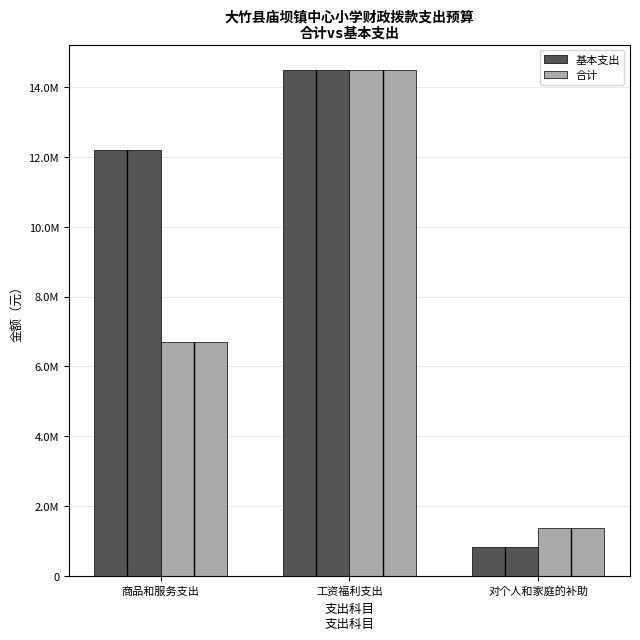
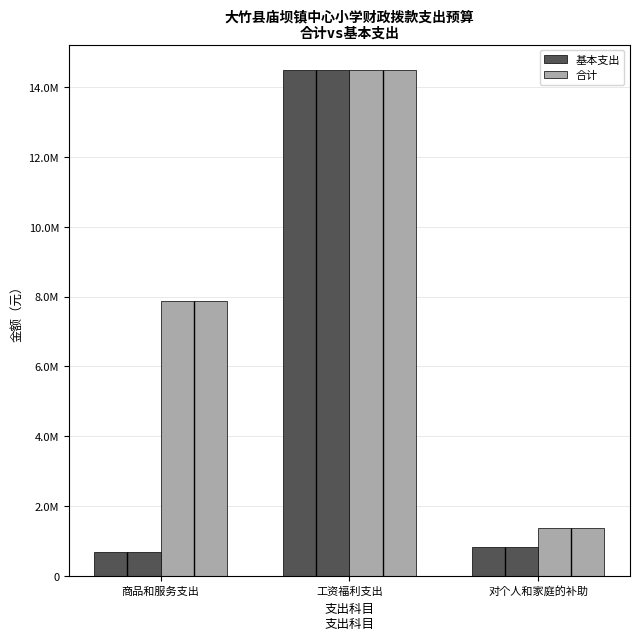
  {
    "基本支出": {
-     "商品和服务支出": 12200000,
+     "商品和服务支出": 700000,
      "工资福利支出": 14500000,
      "对个人和家庭的补助": 800000
    },
    "合计": {
-     "商品和服务支出": 6700000,
+     "商品和服务支出": 7900000,
      "工资福利支出": 14500000,
      "对个人和家庭的补助": 1400000
    }
  }
